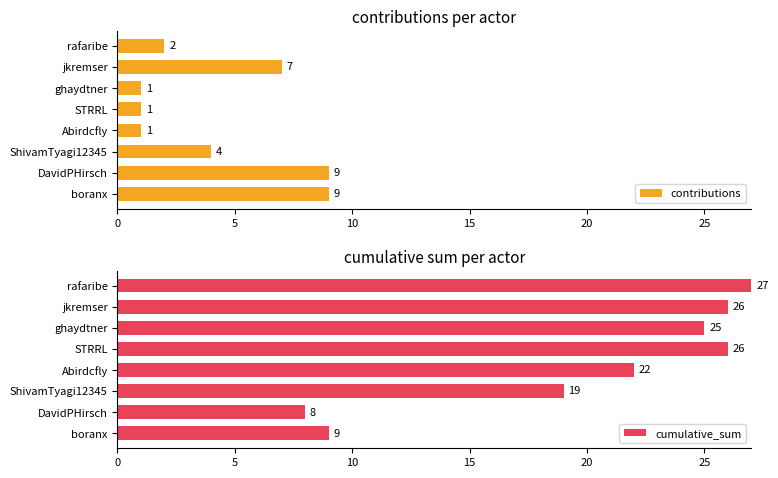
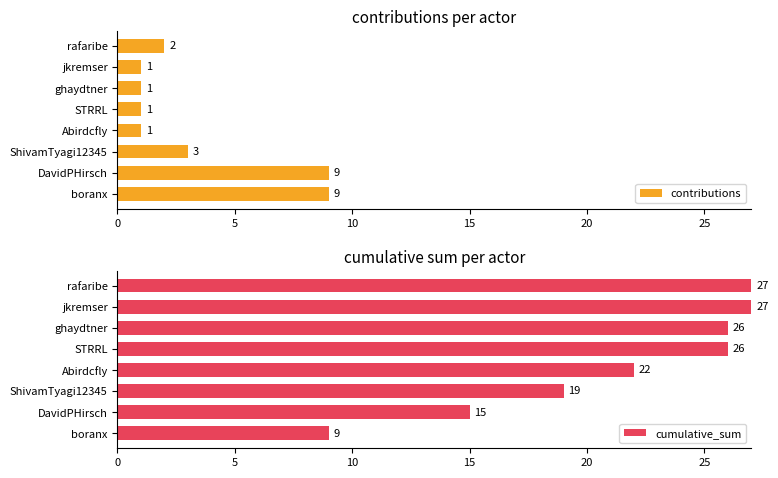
  {
    "contributions per actor": {
      "rafaribe": 2,
-     "jkremser": 7,
+     "jkremser": 1,
      "ghaydtner": 1,
      "STRRL": 1,
      "Abirdcfly": 1,
-     "ShivamTyagi12345": 4,
+     "ShivamTyagi12345": 3,
      "DavidPHirsch": 9,
      "boranx": 9
    },
    "cumulative sum per actor": {
      "rafaribe": 27,
-     "jkremser": 26,
-     "ghaydtner": 25,
+     "jkremser": 27,
+     "ghaydtner": 26,
      "STRRL": 26,
      "Abirdcfly": 22,
      "ShivamTyagi12345": 19,
-     "DavidPHirsch": 8,
+     "DavidPHirsch": 15,
      "boranx": 9
    }
  }
